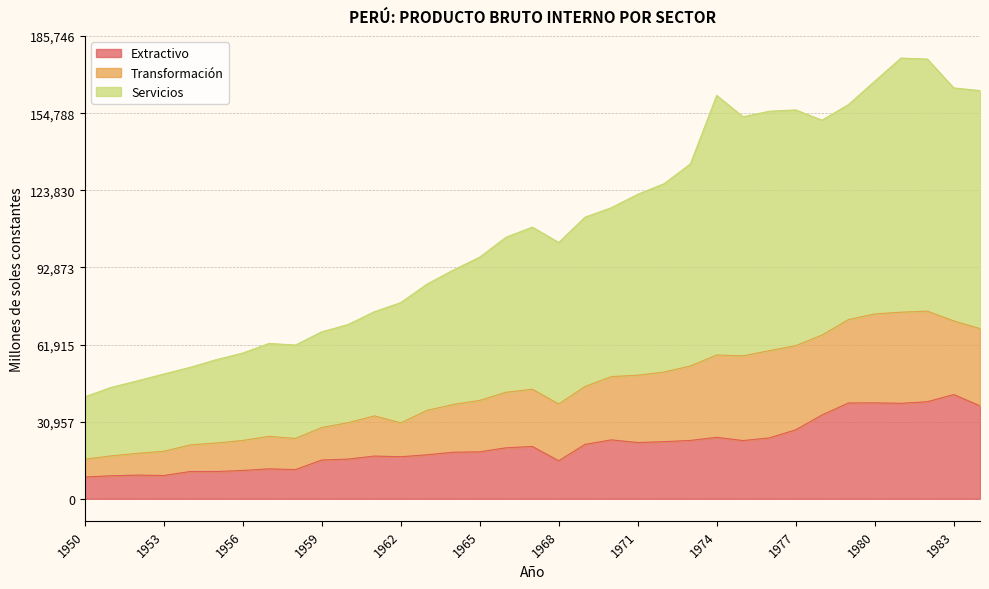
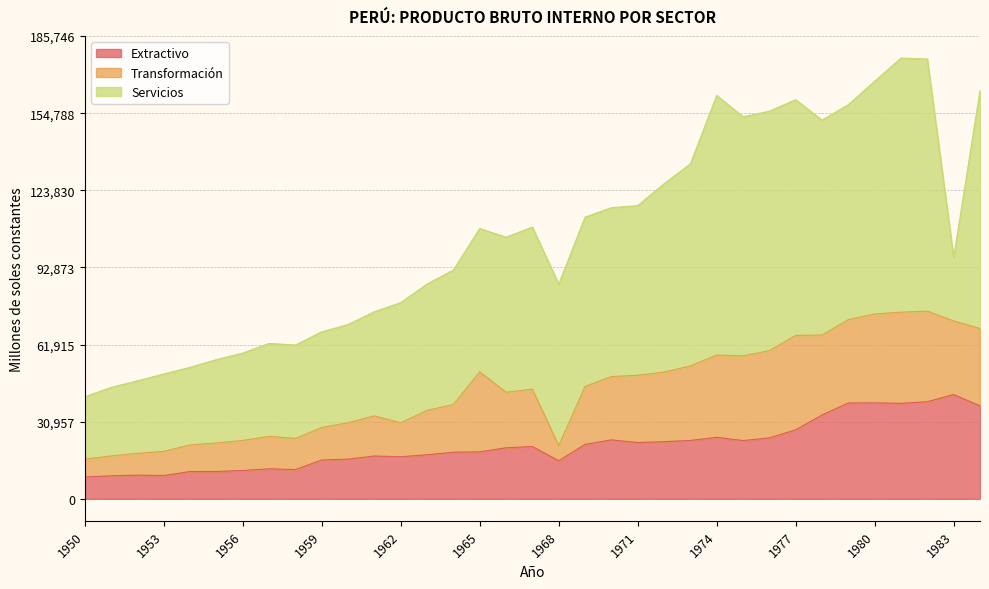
  {
    "Extractivo": {
      "1950": "9,000",
      "1953": "9,000",
      "1956": "11,000",
      "1959": "16,000",
      "1962": "17,000",
      "1965": "19,000",
      "1968": "15,000",
      "1971": "23,000",
      "1974": "25,000",
      "1977": "28,000",
      "1980": "39,000",
      "1983": "42,000"
    },
    "Transformación": {
      "1950": "7,000",
      "1953": "10,000",
      "1956": "12,000",
      "1959": "13,000",
      "1962": "14,000",
-     "1965": "21,000",
-     "1968": "23,000",
+     "1965": "32,000",
+     "1968": "6,000",
      "1971": "27,000",
      "1974": "33,000",
-     "1977": "34,000",
+     "1977": "38,000",
      "1980": "36,000",
      "1983": "30,000"
    },
    "Servicios": {
      "1950": "25,000",
      "1953": "31,000",
      "1956": "35,000",
      "1959": "38,000",
      "1962": "48,000",
      "1965": "58,000",
      "1968": "65,000",
-     "1971": "73,000",
+     "1971": "68,000",
      "1974": "104,000",
      "1977": "95,000",
      "1980": "93,000",
-     "1983": "94,000"
+     "1983": "25,000"
    }
  }
